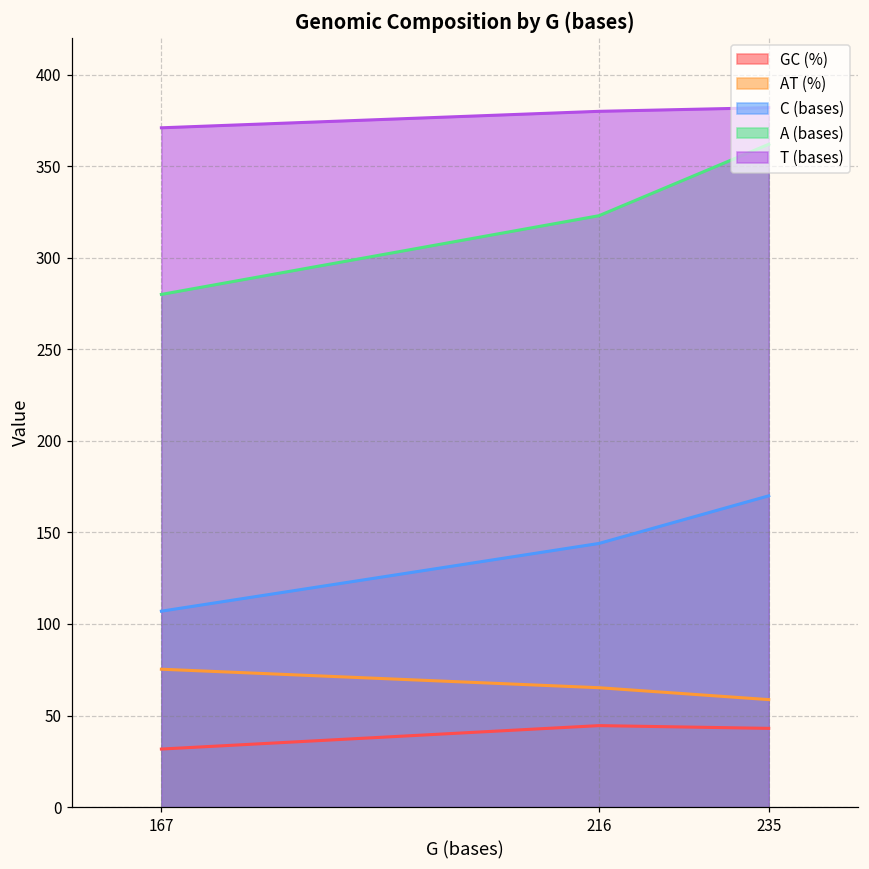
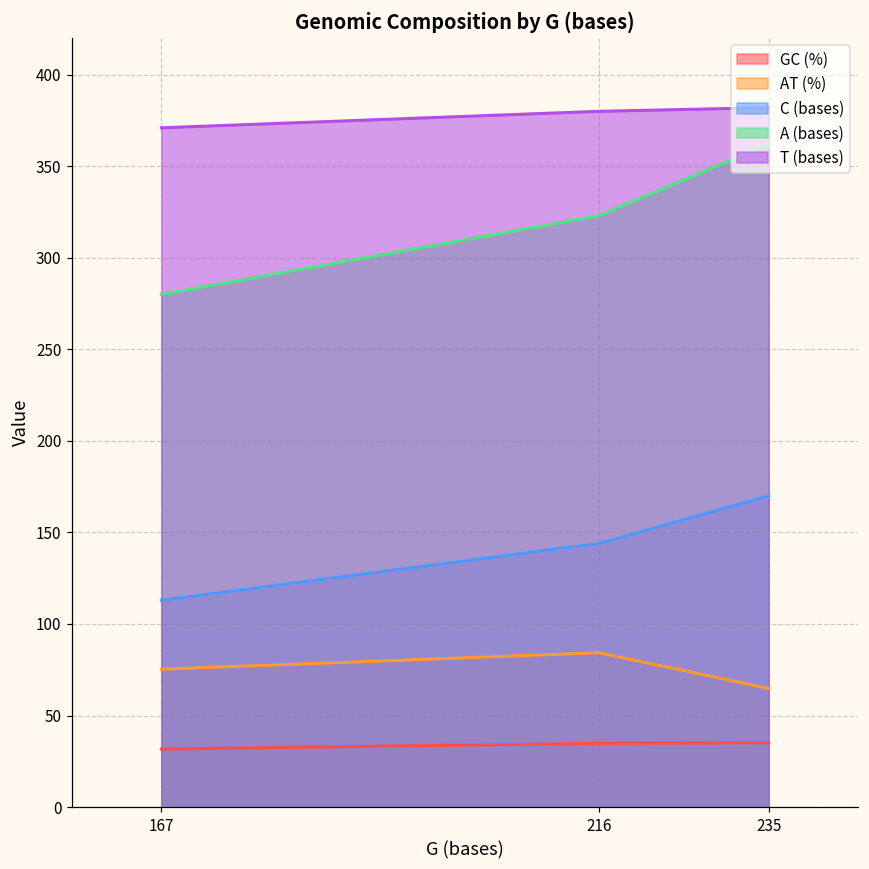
  {
    "GC (%)": {
      "167": 32,
-     "216": 45,
-     "235": 43
+     "216": 35,
+     "235": 35
    },
    "AT (%)": {
      "167": 75,
-     "216": 65,
-     "235": 59
+     "216": 84,
+     "235": 65
    },
    "C (bases)": {
-     "167": 107,
+     "167": 113,
      "216": 144,
      "235": 170
    },
    "A (bases)": {
      "167": 280,
      "216": 323
    },
    "T (bases)": {
      "167": 371,
      "216": 380
    }
  }
